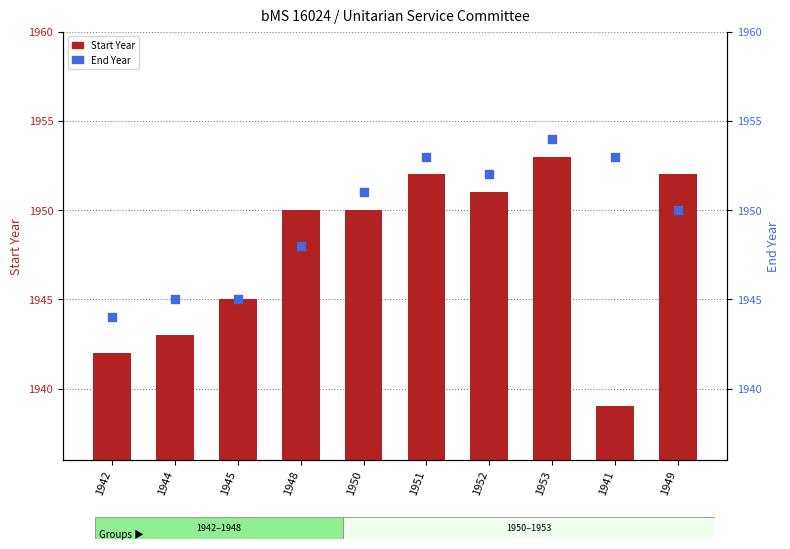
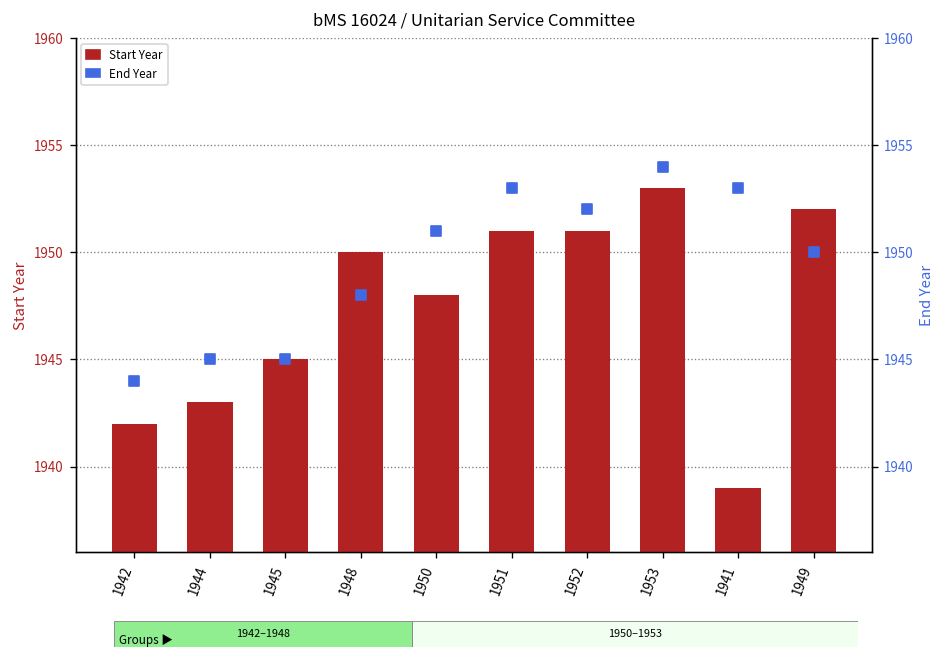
  {
    "Start Year": {
      "1942": 1942,
      "1944": 1943,
      "1945": 1945,
      "1948": 1950,
-     "1950": 1950,
-     "1951": 1952,
+     "1950": 1948,
+     "1951": 1951,
      "1952": 1951,
      "1953": 1953,
      "1941": 1939,
      "1949": 1952
    }
  }
